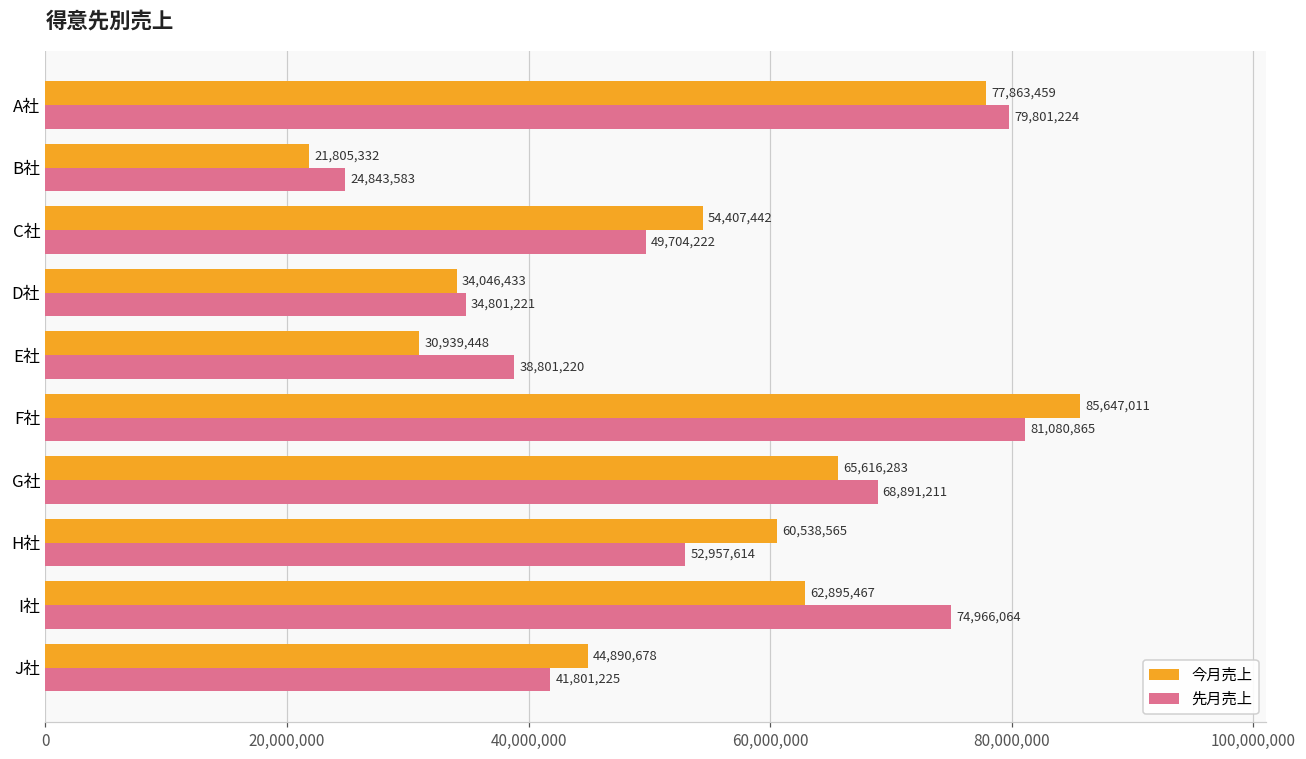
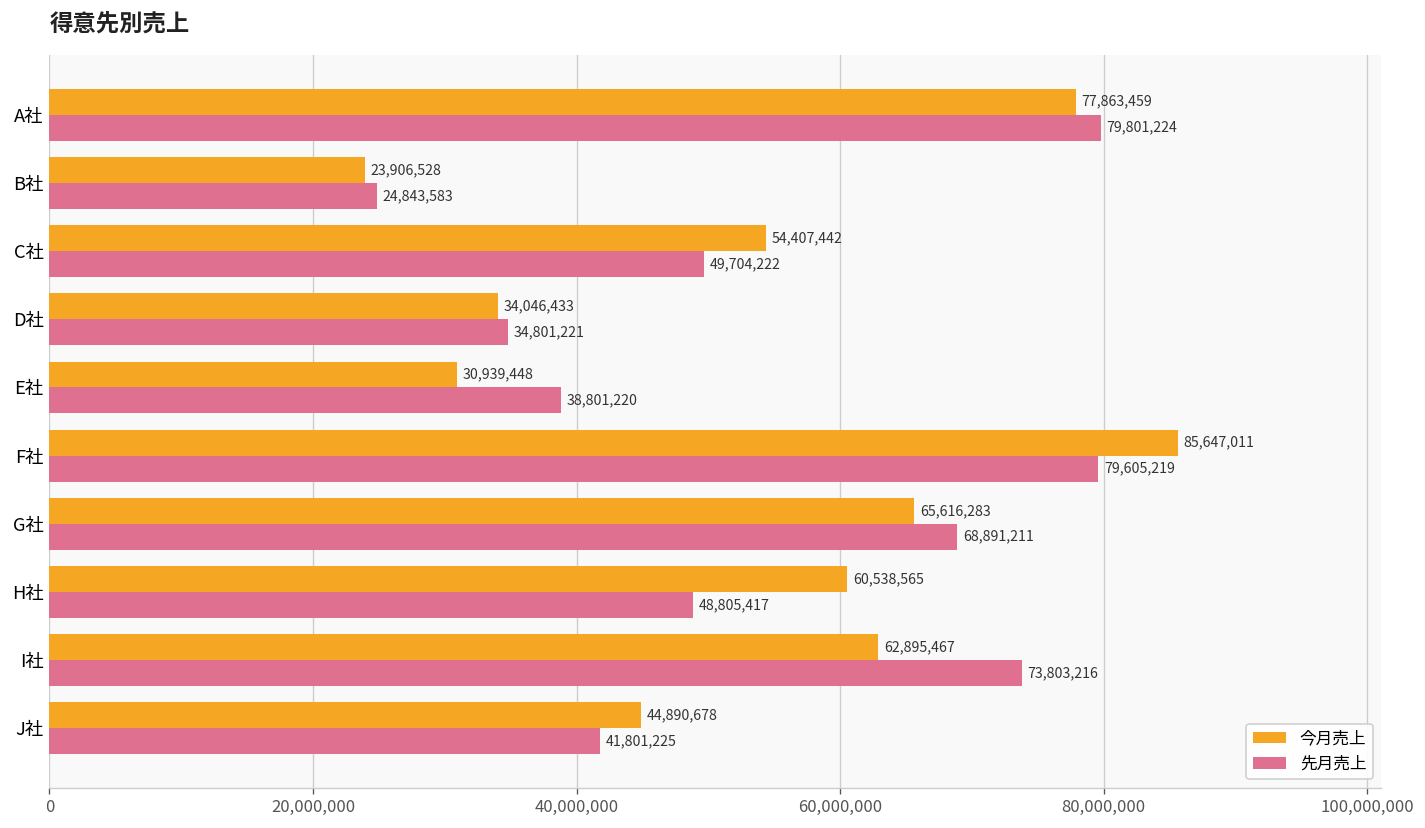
  {
    "今月売上": {
      "A社": "77,863,459",
-     "B社": "21,805,332",
+     "B社": "23,906,528",
      "C社": "54,407,442",
      "D社": "34,046,433",
      "E社": "30,939,448",
      "F社": "85,647,011",
      "G社": "65,616,283",
      "H社": "60,538,565",
      "I社": "62,895,467",
      "J社": "44,890,678"
    },
    "先月売上": {
      "A社": "79,801,224",
      "B社": "24,843,583",
      "C社": "49,704,222",
      "D社": "34,801,221",
      "E社": "38,801,220",
-     "F社": "81,080,865",
+     "F社": "79,605,219",
      "G社": "68,891,211",
-     "H社": "52,957,614",
-     "I社": "74,966,064",
+     "H社": "48,805,417",
+     "I社": "73,803,216",
      "J社": "41,801,225"
    }
  }
